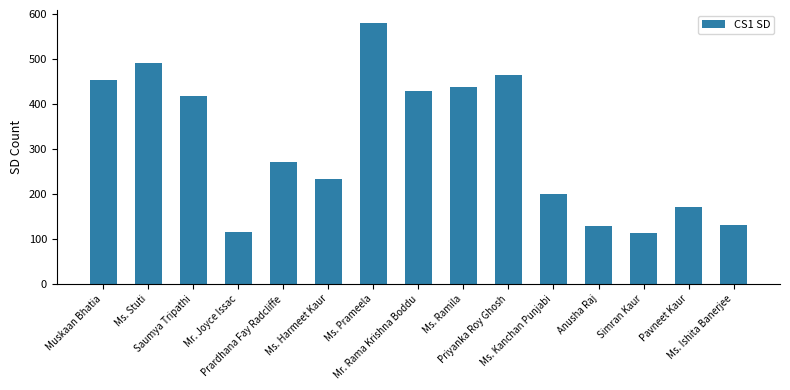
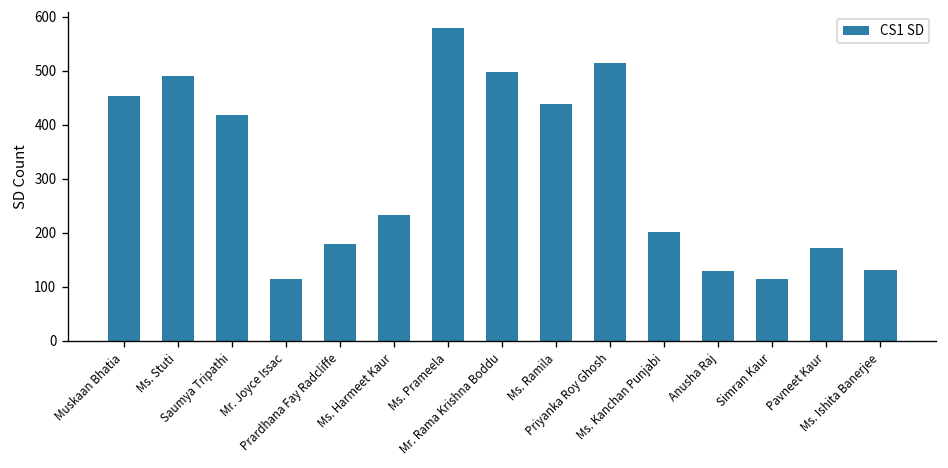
  {
    "Muskaan Bhatia": 450,
    "Ms. Stuti": 490,
    "Saumya Tripathi": 420,
    "Mr. Joyce Issac": 120,
-   "Prardhana Fay Radcliffe": 270,
+   "Prardhana Fay Radcliffe": 180,
    "Ms. Harmeet Kaur": 230,
    "Ms. Prameela": 580,
-   "Mr. Rama Krishna Boddu": 430,
+   "Mr. Rama Krishna Boddu": 500,
    "Ms. Ramila": 440,
-   "Priyanka Roy Ghosh": 470,
+   "Priyanka Roy Ghosh": 520,
    "Ms. Kanchan Punjabi": 200,
    "Anusha Raj": 130,
    "Simran Kaur": 110,
    "Pavneet Kaur": 170,
    "Ms. Ishita Banerjee": 130
  }
